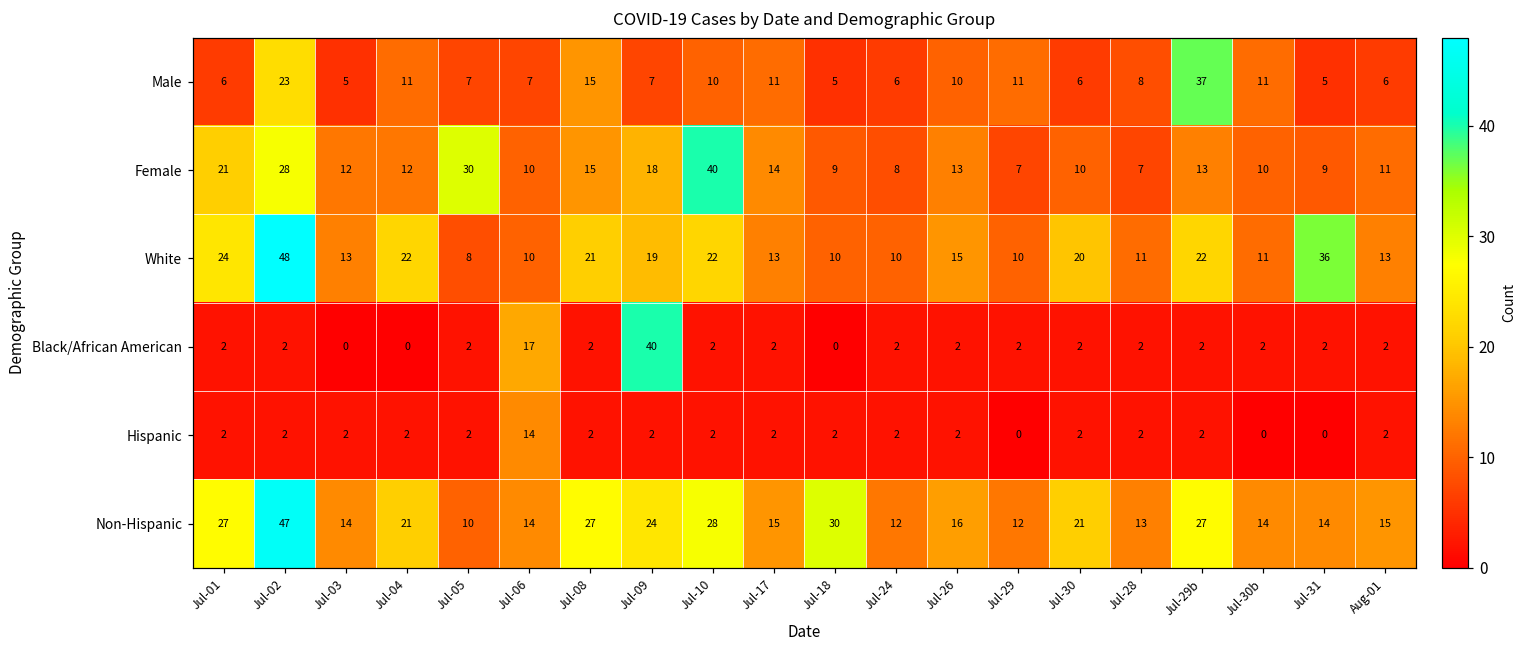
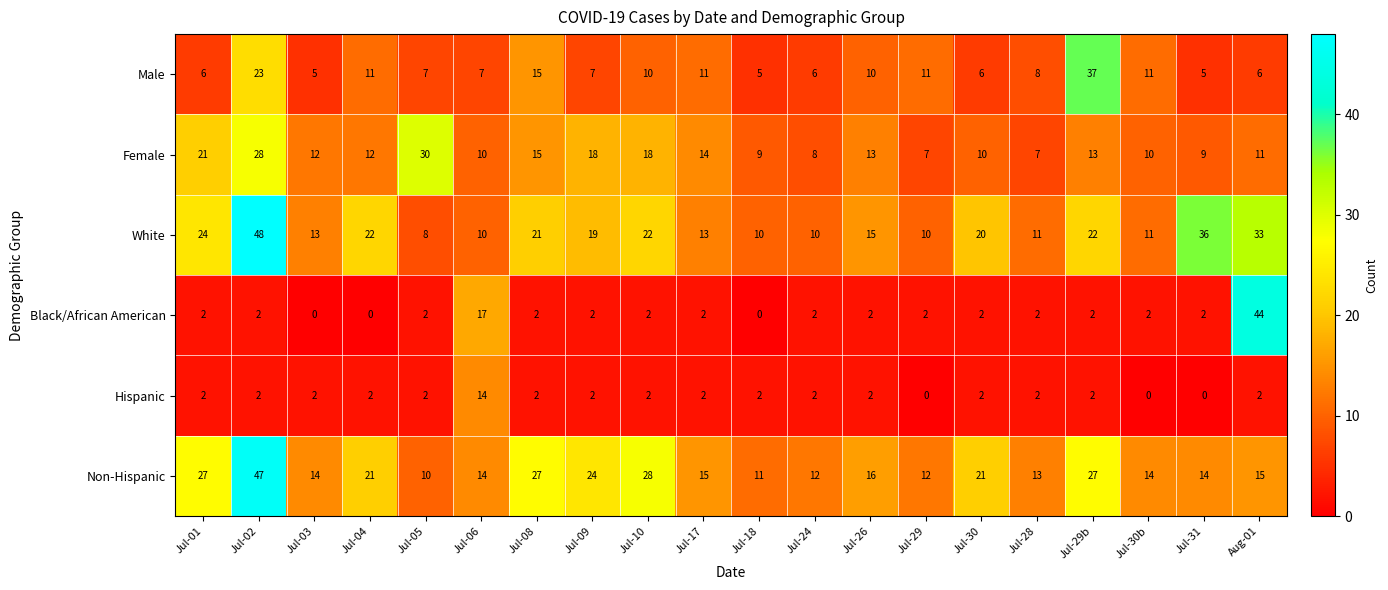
  {
    "Male": {
      "Jul-01": 6,
      "Jul-02": 23,
      "Jul-03": 5,
      "Jul-04": 11,
      "Jul-05": 7,
      "Jul-06": 7,
      "Jul-08": 15,
      "Jul-09": 7,
      "Jul-10": 10,
      "Jul-17": 11,
      "Jul-18": 5,
      "Jul-24": 6,
      "Jul-26": 10,
      "Jul-29": 11,
      "Jul-30": 6,
      "Jul-28": 8,
      "Jul-29b": 37,
      "Jul-30b": 11,
      "Jul-31": 5,
      "Aug-01": 6
    },
    "Female": {
      "Jul-01": 21,
      "Jul-02": 28,
      "Jul-03": 12,
      "Jul-04": 12,
      "Jul-05": 30,
      "Jul-06": 10,
      "Jul-08": 15,
      "Jul-09": 18,
-     "Jul-10": 40,
+     "Jul-10": 18,
      "Jul-17": 14,
      "Jul-18": 9,
      "Jul-24": 8,
      "Jul-26": 13,
      "Jul-29": 7,
      "Jul-30": 10,
      "Jul-28": 7,
      "Jul-29b": 13,
      "Jul-30b": 10,
      "Jul-31": 9,
      "Aug-01": 11
    },
    "White": {
      "Jul-01": 24,
      "Jul-02": 48,
      "Jul-03": 13,
      "Jul-04": 22,
      "Jul-05": 8,
      "Jul-06": 10,
      "Jul-08": 21,
      "Jul-09": 19,
      "Jul-10": 22,
      "Jul-17": 13,
      "Jul-18": 10,
      "Jul-24": 10,
      "Jul-26": 15,
      "Jul-29": 10,
      "Jul-30": 20,
      "Jul-28": 11,
      "Jul-29b": 22,
      "Jul-30b": 11,
      "Jul-31": 36,
-     "Aug-01": 13
+     "Aug-01": 33
    },
    "Black/African American": {
      "Jul-01": 2,
      "Jul-02": 2,
      "Jul-03": 0,
      "Jul-04": 0,
      "Jul-05": 2,
      "Jul-06": 17,
      "Jul-08": 2,
-     "Jul-09": 40,
+     "Jul-09": 2,
      "Jul-10": 2,
      "Jul-17": 2,
      "Jul-18": 0,
      "Jul-24": 2,
      "Jul-26": 2,
      "Jul-29": 2,
      "Jul-30": 2,
      "Jul-28": 2,
      "Jul-29b": 2,
      "Jul-30b": 2,
      "Jul-31": 2,
-     "Aug-01": 2
+     "Aug-01": 44
    },
    "Hispanic": {
      "Jul-01": 2,
      "Jul-02": 2,
      "Jul-03": 2,
      "Jul-04": 2,
      "Jul-05": 2,
      "Jul-06": 14,
      "Jul-08": 2,
      "Jul-09": 2,
      "Jul-10": 2,
      "Jul-17": 2,
      "Jul-18": 2,
      "Jul-24": 2,
      "Jul-26": 2,
      "Jul-29": 0,
      "Jul-30": 2,
      "Jul-28": 2,
      "Jul-29b": 2,
      "Jul-30b": 0,
      "Jul-31": 0,
      "Aug-01": 2
    },
    "Non-Hispanic": {
      "Jul-01": 27,
      "Jul-02": 47,
      "Jul-03": 14,
      "Jul-04": 21,
      "Jul-05": 10,
      "Jul-06": 14,
      "Jul-08": 27,
      "Jul-09": 24,
      "Jul-10": 28,
      "Jul-17": 15,
-     "Jul-18": 30,
+     "Jul-18": 11,
      "Jul-24": 12,
      "Jul-26": 16,
      "Jul-29": 12,
      "Jul-30": 21,
      "Jul-28": 13,
      "Jul-29b": 27,
      "Jul-30b": 14,
      "Jul-31": 14,
      "Aug-01": 15
    }
  }
